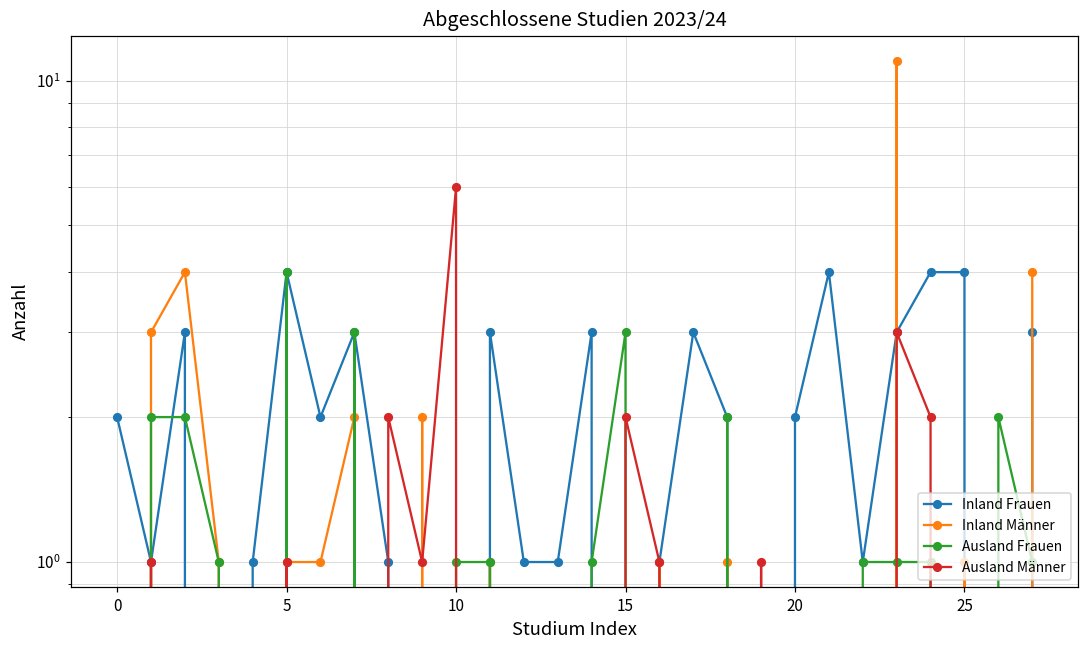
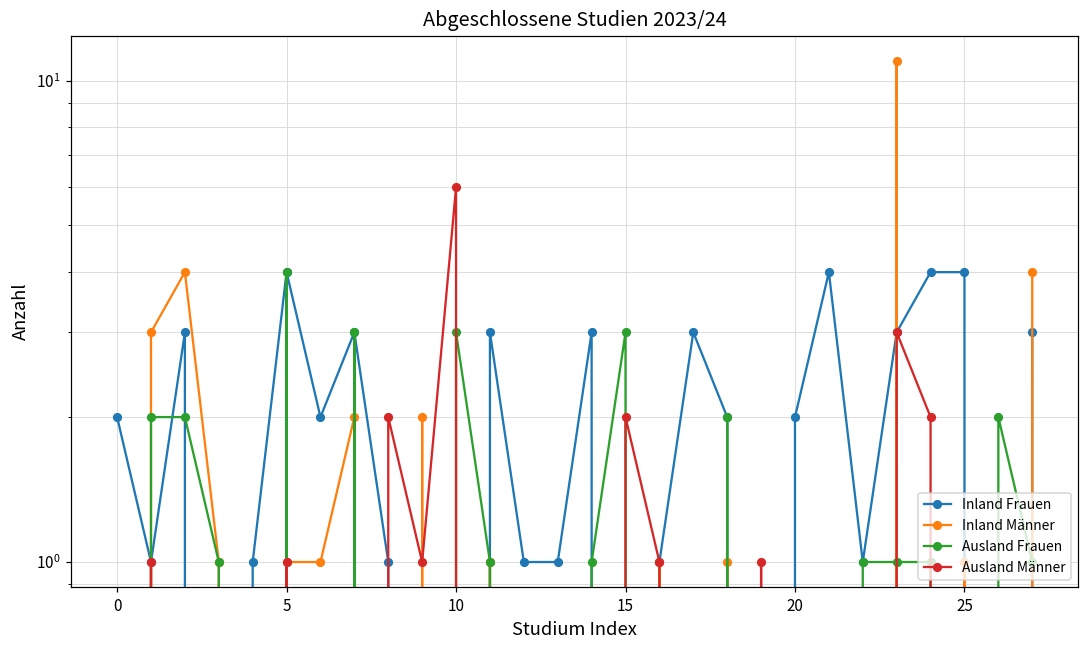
  {
    "Inland Frauen": {
      "0": 2,
      "20": 2,
      "25": 4
    },
    "Ausland Frauen": {
-     "10": 1,
+     "10": 3,
      "15": 3
    },
    "Ausland Männer": {
      "10": 6,
      "15": 2
    }
  }
